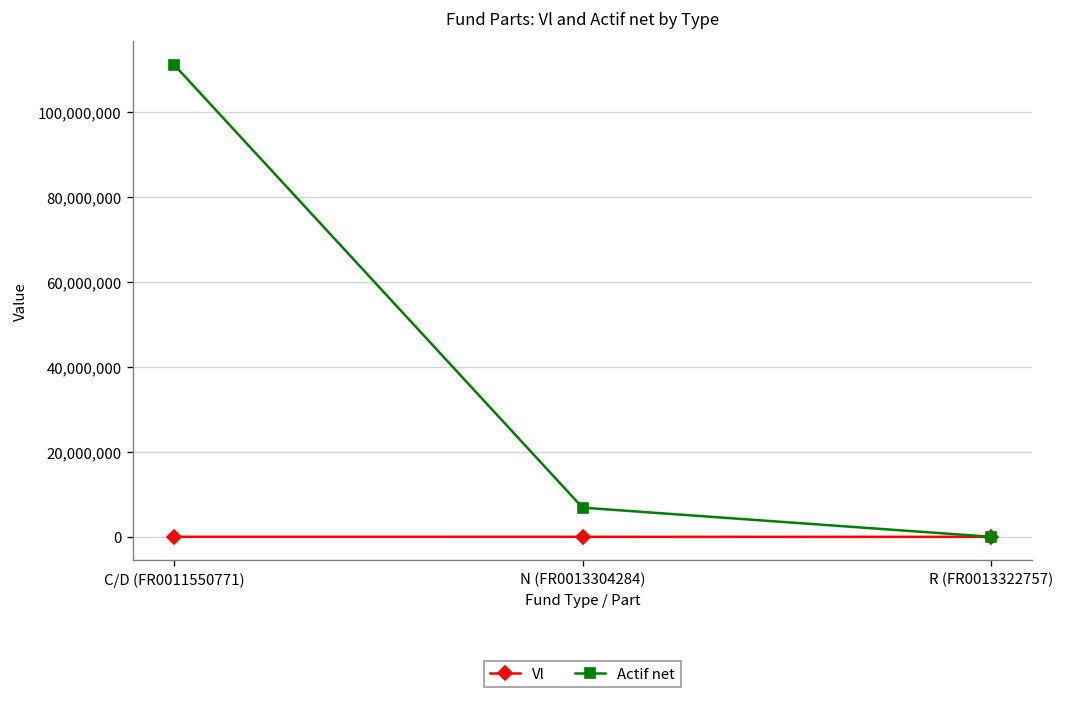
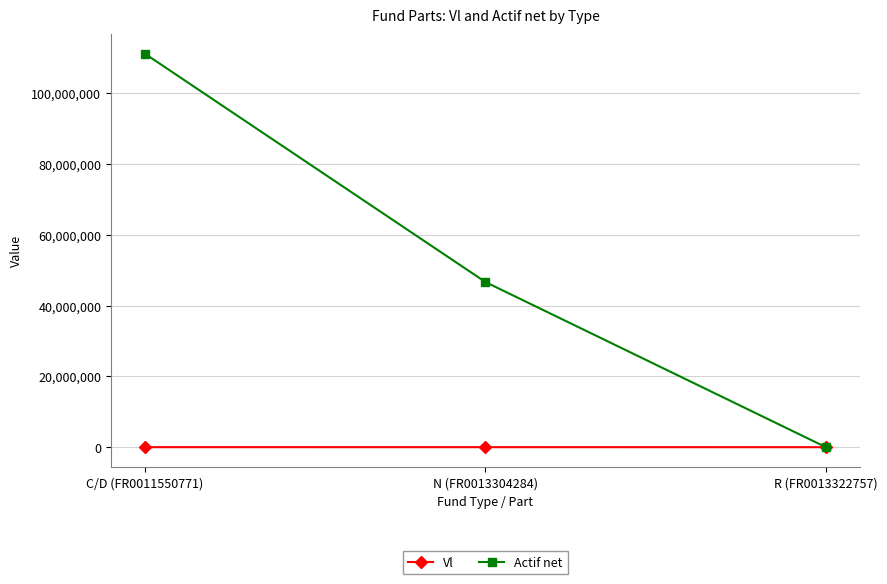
  {
    "Vl": {
      "C/D (FR0011550771)": "0",
      "N (FR0013304284)": "0"
    },
    "Actif net": {
      "C/D (FR0011550771)": "111,000,000",
-     "N (FR0013304284)": "7,000,000"
+     "N (FR0013304284)": "47,000,000"
    }
  }
